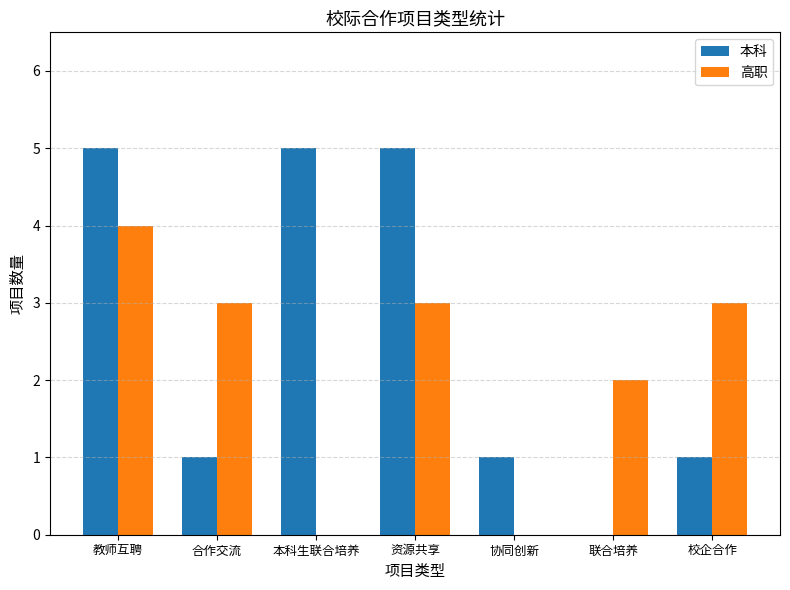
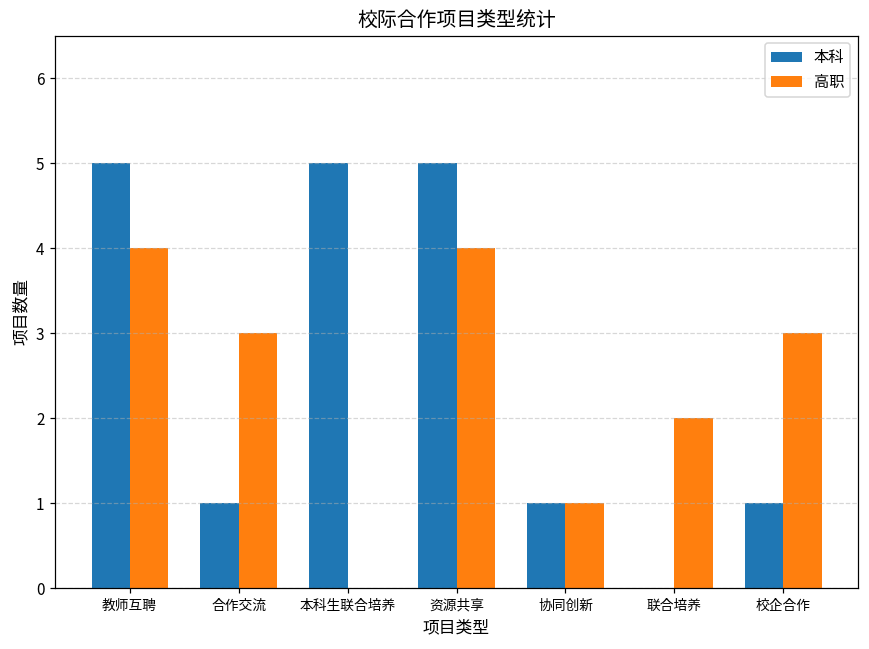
  {
    "本科": {
      "教师互聘": 5,
      "合作交流": 1,
      "本科生联合培养": 5,
      "资源共享": 5,
      "协同创新": 1,
      "联合培养": 0,
      "校企合作": 1
    },
    "高职": {
      "教师互聘": 4,
      "合作交流": 3,
      "本科生联合培养": 0,
-     "资源共享": 3,
-     "协同创新": 0,
+     "资源共享": 4,
+     "协同创新": 1,
      "联合培养": 2,
      "校企合作": 3
    }
  }
